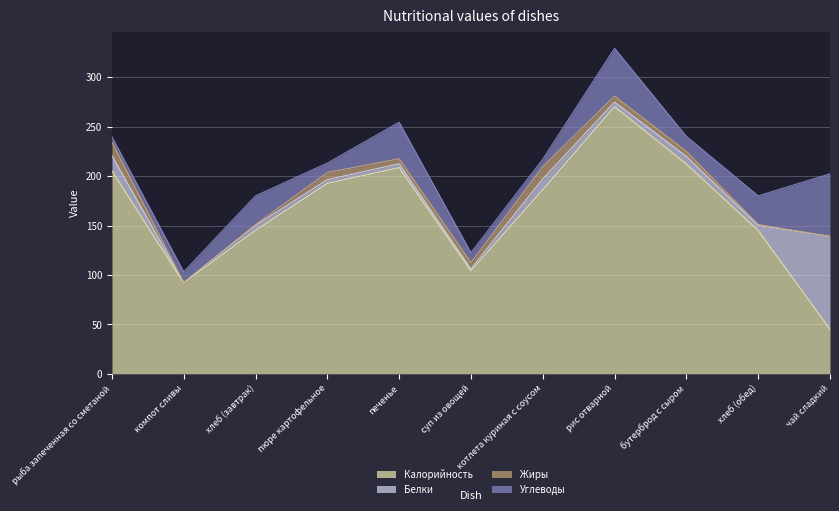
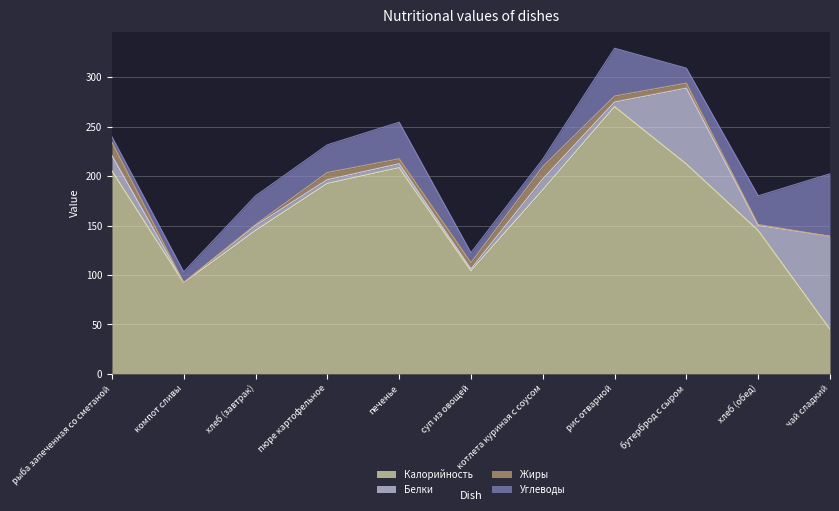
  {
    "Калорийность": {
      "рыба запеченная со сметаной": 210,
      "хлеб (завтрак)": 150,
      "пюре картофельное": 190,
      "печенье": 210,
      "котлета куриная с соусом": 190,
      "рис отварной": 270,
      "бутерброд с сыром": 210,
      "хлеб (обед)": 150,
      "чай сладкий": 50
    },
    "Белки": {
      "рыба запеченная со сметаной": 20,
      "пюре картофельное": 0,
      "печенье": 0,
      "котлета куриная с соусом": 10,
      "рис отварной": 0,
-     "бутерброд с сыром": 10
+     "бутерброд с сыром": 80
    },
    "Жиры": {
      "рыба запеченная со сметаной": 10,
      "пюре картофельное": 10,
      "печенье": 10,
      "суп из овощей": 10,
      "котлета куриная с соусом": 10,
      "рис отварной": 10,
      "бутерброд с сыром": 10
    },
    "Углеводы": {
      "рыба запеченная со сметаной": 10,
      "компот сливы": 10,
      "хлеб (завтрак)": 30,
-     "пюре картофельное": 10,
+     "пюре картофельное": 30,
      "печенье": 40,
      "суп из овощей": 10,
      "котлета куриная с соусом": 10,
      "рис отварной": 50,
      "бутерброд с сыром": 20,
      "хлеб (обед)": 30,
      "чай сладкий": 60
    }
  }
